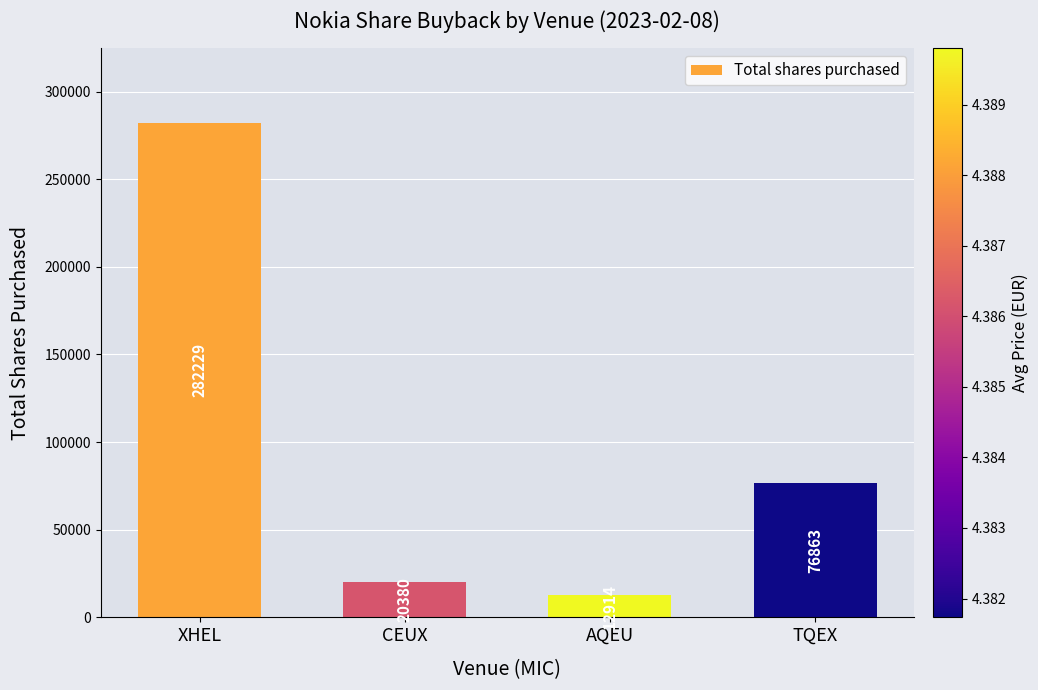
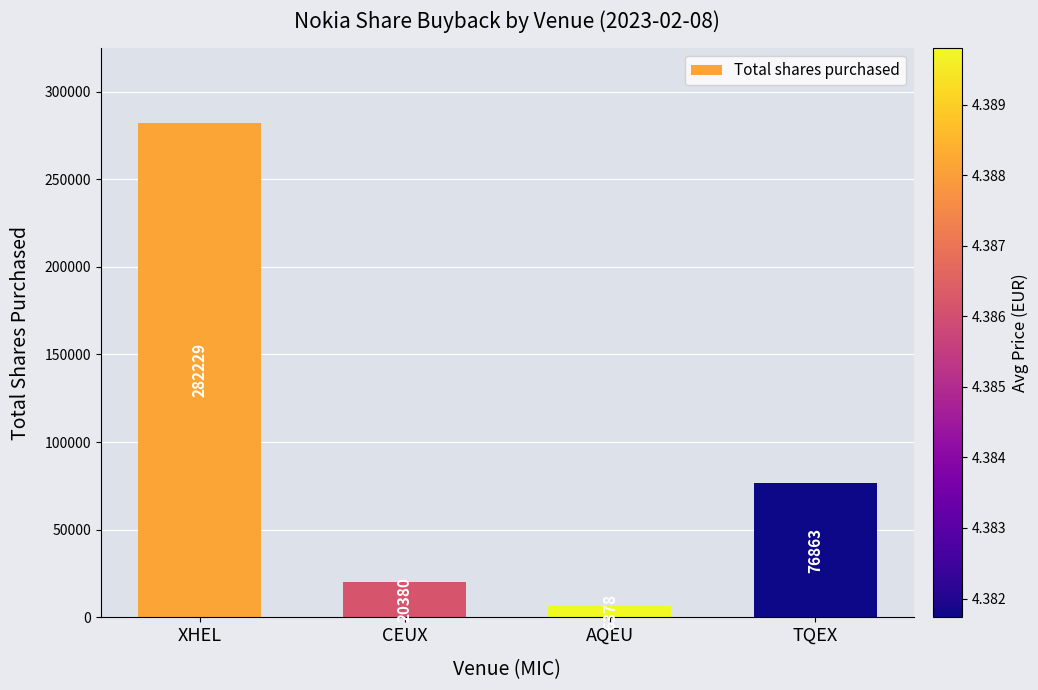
  {
-   "AQEU": 13000
+   "AQEU": 6000
  }
